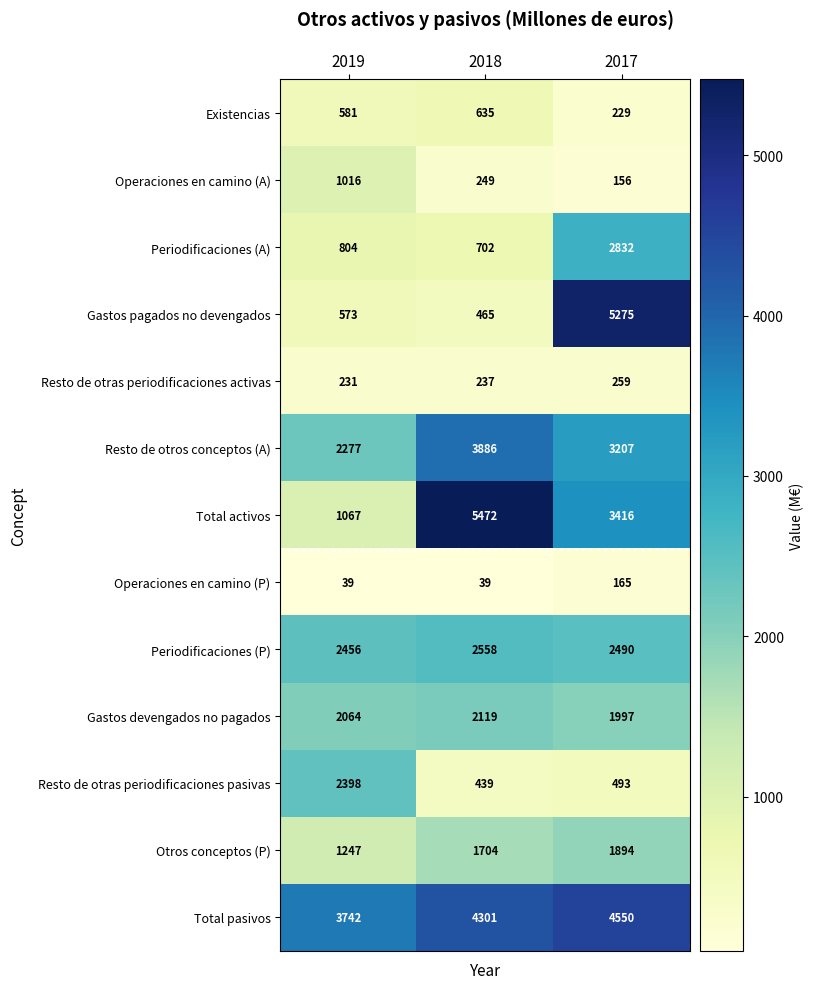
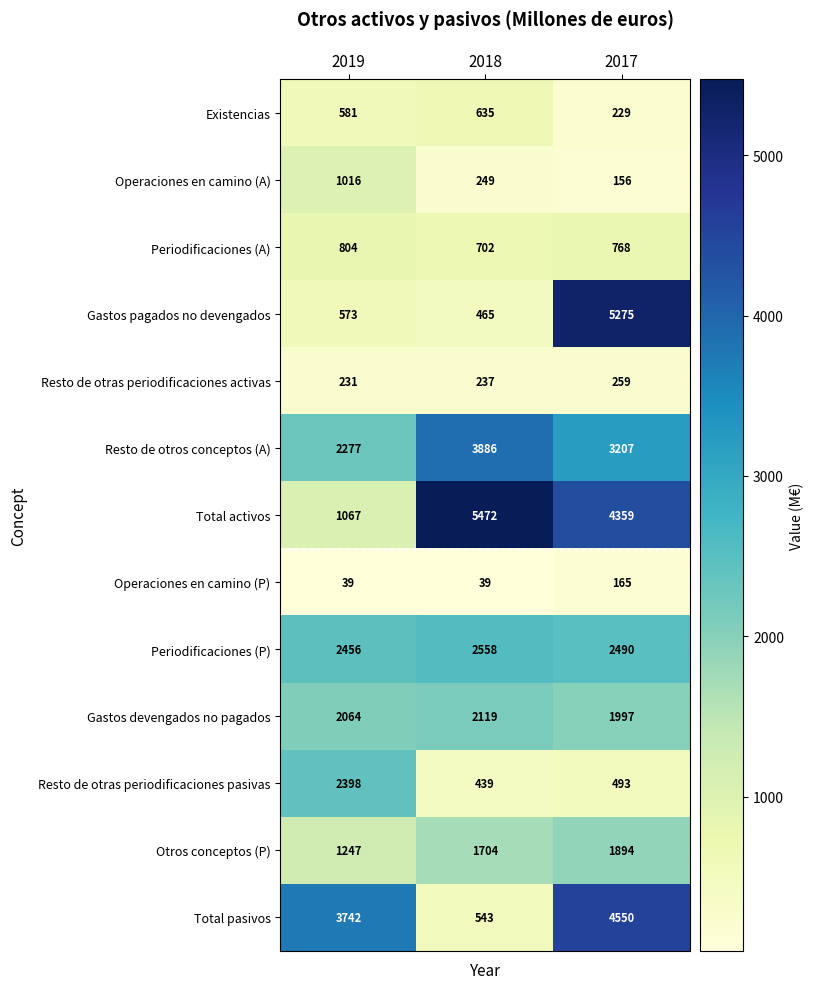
  {
    "Existencias": {
      "2019": 581,
      "2018": 635,
      "2017": 229
    },
    "Operaciones en camino (A)": {
      "2019": 1016,
      "2018": 249,
      "2017": 156
    },
    "Periodificaciones (A)": {
      "2019": 804,
      "2018": 702,
-     "2017": 2832
+     "2017": 768
    },
    "Gastos pagados no devengados": {
      "2019": 573,
      "2018": 465,
      "2017": 5275
    },
    "Resto de otras periodificaciones activas": {
      "2019": 231,
      "2018": 237,
      "2017": 259
    },
    "Resto de otros conceptos (A)": {
      "2019": 2277,
      "2018": 3886,
      "2017": 3207
    },
    "Total activos": {
      "2019": 1067,
      "2018": 5472,
-     "2017": 3416
+     "2017": 4359
    },
    "Operaciones en camino (P)": {
      "2019": 39,
      "2018": 39,
      "2017": 165
    },
    "Periodificaciones (P)": {
      "2019": 2456,
      "2018": 2558,
      "2017": 2490
    },
    "Gastos devengados no pagados": {
      "2019": 2064,
      "2018": 2119,
      "2017": 1997
    },
    "Resto de otras periodificaciones pasivas": {
      "2019": 2398,
      "2018": 439,
      "2017": 493
    },
    "Otros conceptos (P)": {
      "2019": 1247,
      "2018": 1704,
      "2017": 1894
    },
    "Total pasivos": {
      "2019": 3742,
-     "2018": 4301,
+     "2018": 543,
      "2017": 4550
    }
  }
